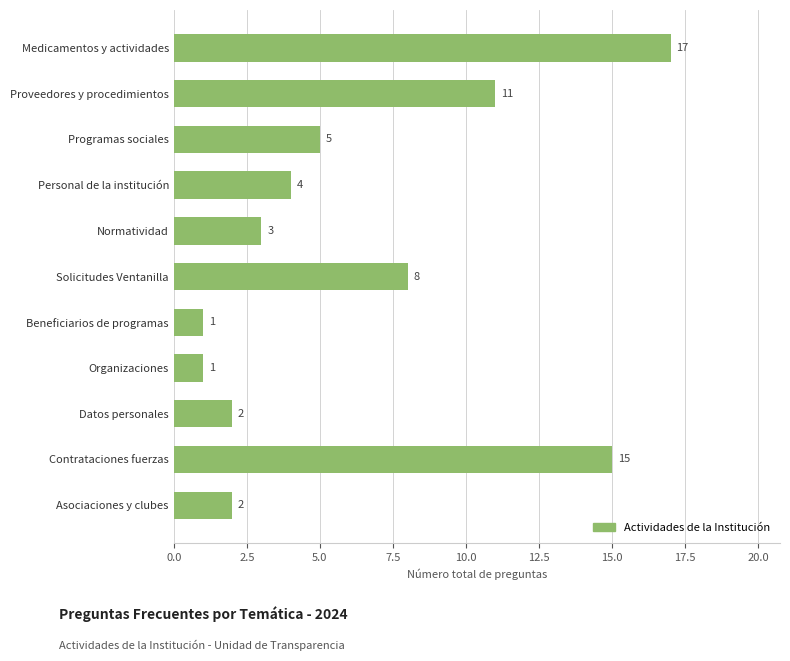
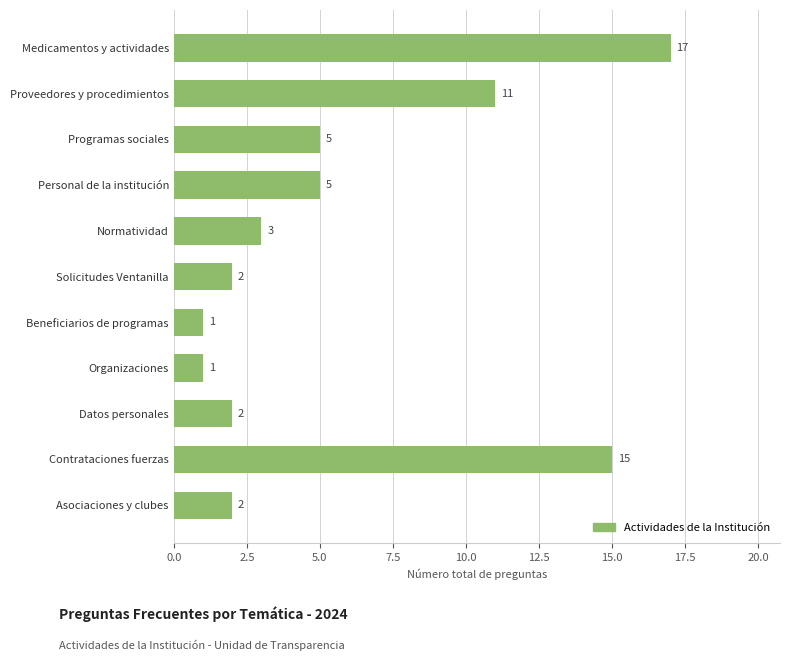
  {
    "Medicamentos y actividades": 17,
    "Proveedores y procedimientos": 11,
    "Programas sociales": 5,
-   "Personal de la institución": 4,
+   "Personal de la institución": 5,
    "Normatividad": 3,
-   "Solicitudes Ventanilla": 8,
+   "Solicitudes Ventanilla": 2,
    "Beneficiarios de programas": 1,
    "Organizaciones": 1,
    "Datos personales": 2,
    "Contrataciones fuerzas": 15,
    "Asociaciones y clubes": 2
  }
